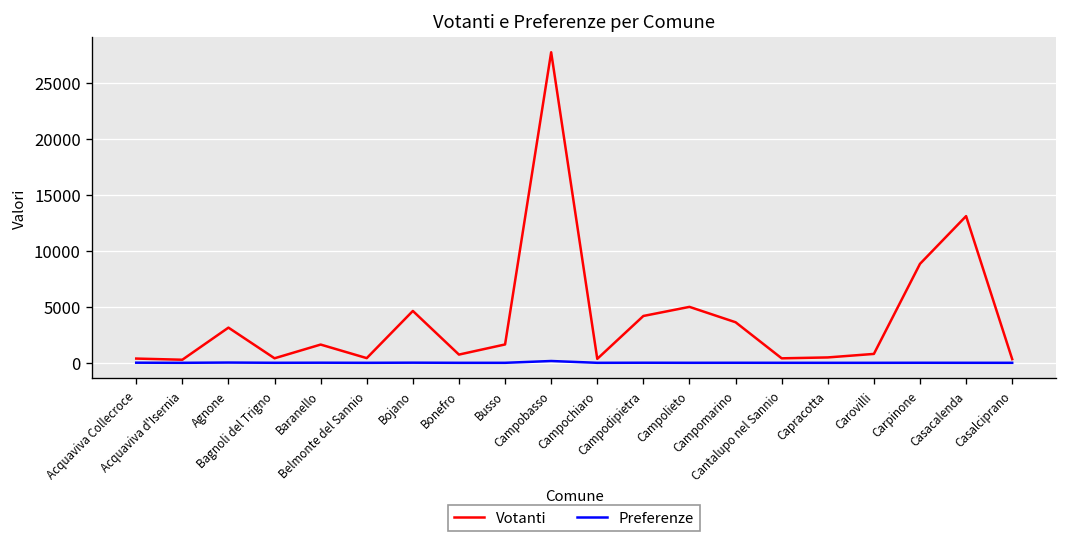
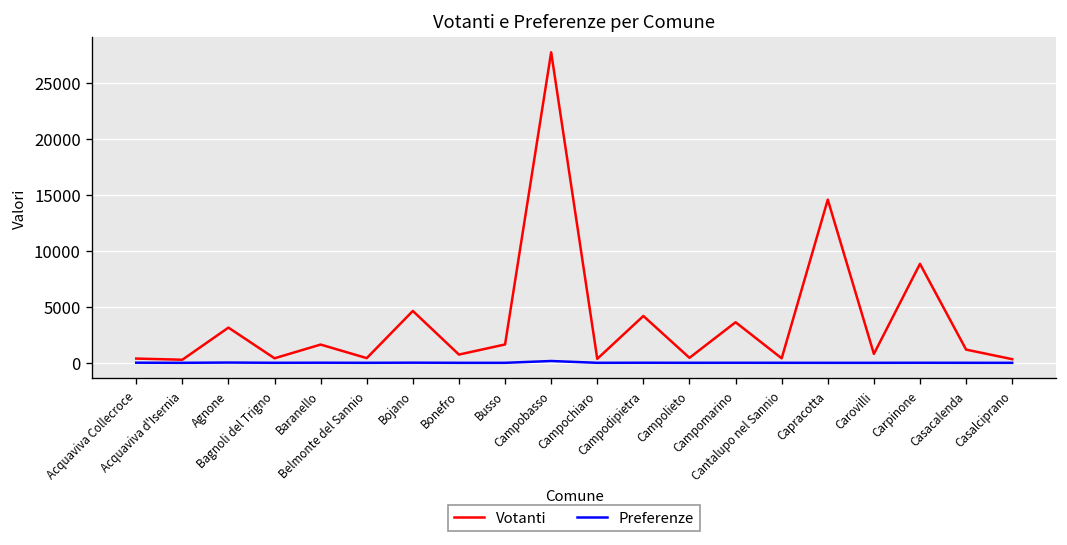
  {
    "Votanti": {
      "Acquaviva Collecroce": 0,
      "Acquaviva d'Isernia": 0,
      "Agnone": 3000,
      "Bagnoli del Trigno": 0,
      "Baranello": 2000,
      "Belmonte del Sannio": 0,
      "Bojano": 5000,
      "Bonefro": 1000,
      "Busso": 2000,
      "Campobasso": 28000,
      "Campochiaro": 0,
      "Campodipietra": 4000,
-     "Campolieto": 5000,
+     "Campolieto": 0,
      "Campomarino": 4000,
      "Cantalupo nel Sannio": 0,
-     "Capracotta": 0,
+     "Capracotta": 15000,
      "Carovilli": 1000,
      "Carpinone": 9000,
-     "Casacalenda": 13000,
+     "Casacalenda": 1000,
      "Casalciprano": 0
    },
    "Preferenze": {
      "Acquaviva Collecroce": 0,
      "Acquaviva d'Isernia": 0,
      "Agnone": 0,
      "Bagnoli del Trigno": 0,
      "Baranello": 0,
      "Belmonte del Sannio": 0,
      "Bojano": 0,
      "Bonefro": 0,
      "Busso": 0,
      "Campobasso": 0,
      "Campochiaro": 0,
      "Campodipietra": 0,
      "Campolieto": 0,
      "Campomarino": 0,
      "Cantalupo nel Sannio": 0,
      "Capracotta": 0,
      "Carovilli": 0,
      "Carpinone": 0,
      "Casacalenda": 0,
      "Casalciprano": 0
    }
  }
